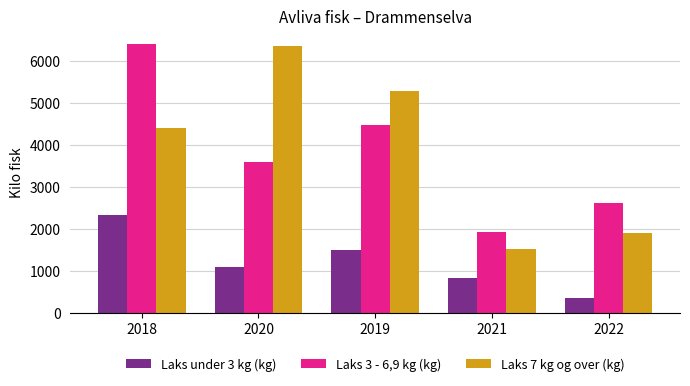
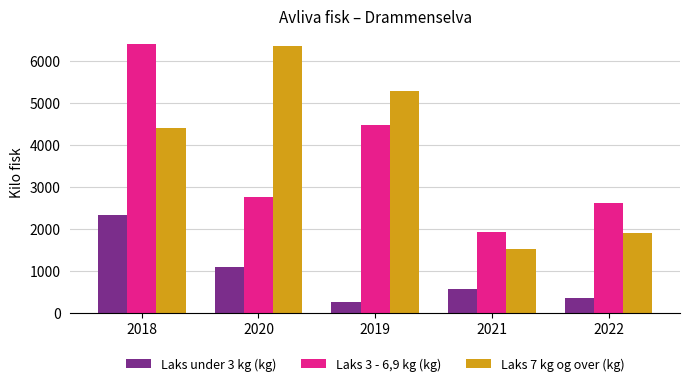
  {
    "Laks under 3 kg (kg)": {
      "2018": 2300,
      "2020": 1100,
-     "2019": 1500,
-     "2021": 800,
+     "2019": 300,
+     "2021": 600,
      "2022": 400
    },
    "Laks 3 - 6,9 kg (kg)": {
      "2018": 6400,
-     "2020": 3600,
+     "2020": 2800,
      "2019": 4500,
      "2021": 1900,
      "2022": 2600
    },
    "Laks 7 kg og over (kg)": {
      "2018": 4400,
      "2020": 6300,
      "2019": 5300,
      "2021": 1500,
      "2022": 1900
    }
  }
